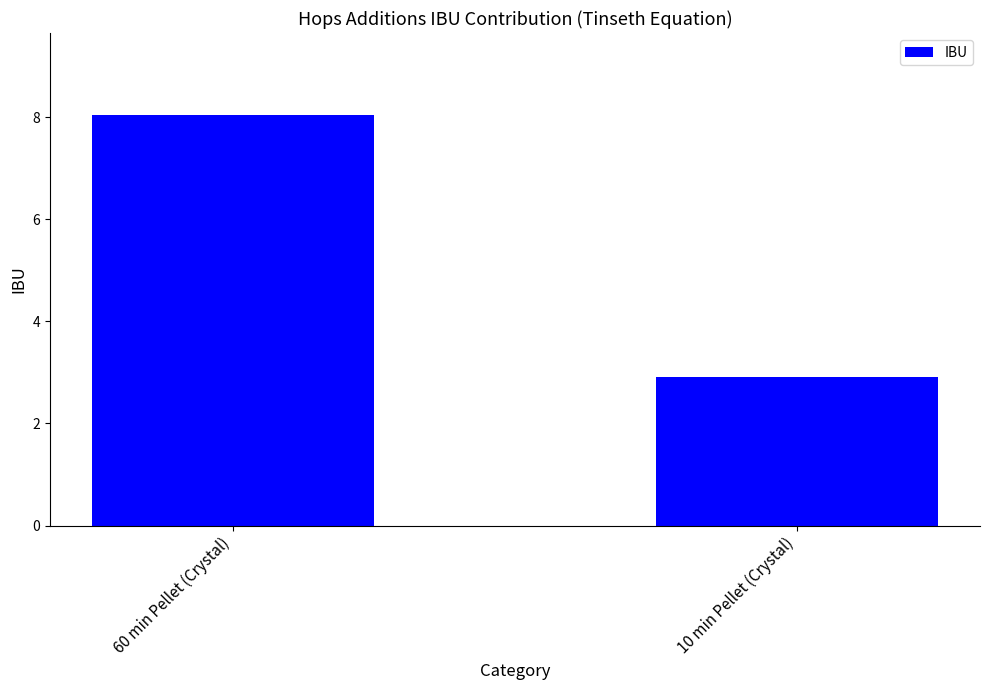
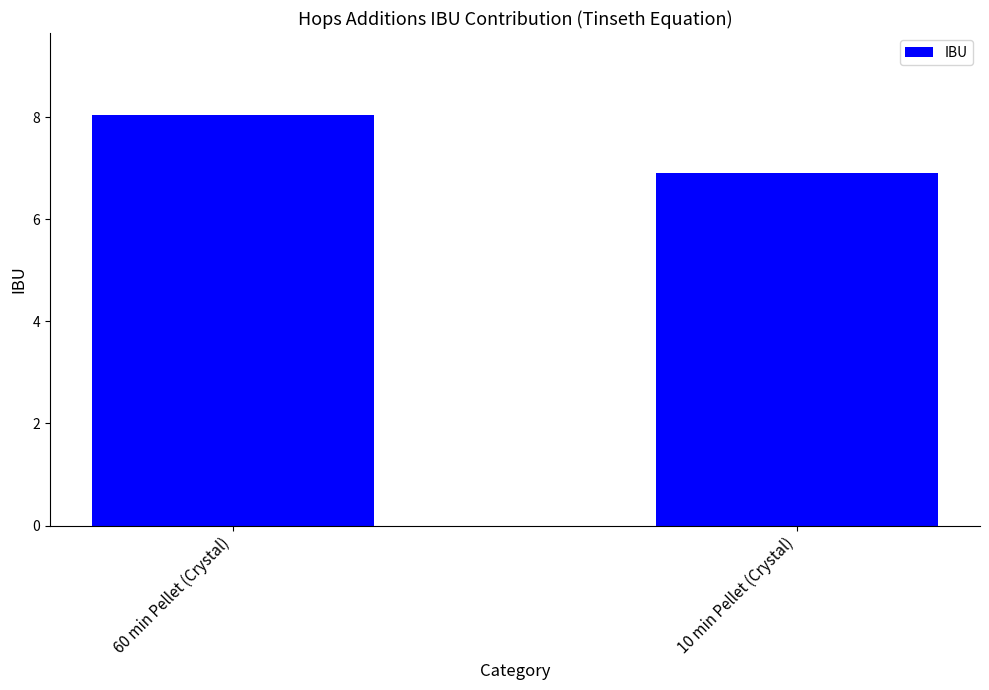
  {
    "60 min Pellet (Crystal)": 8.0,
-   "10 min Pellet (Crystal)": 2.9
+   "10 min Pellet (Crystal)": 6.9
  }
